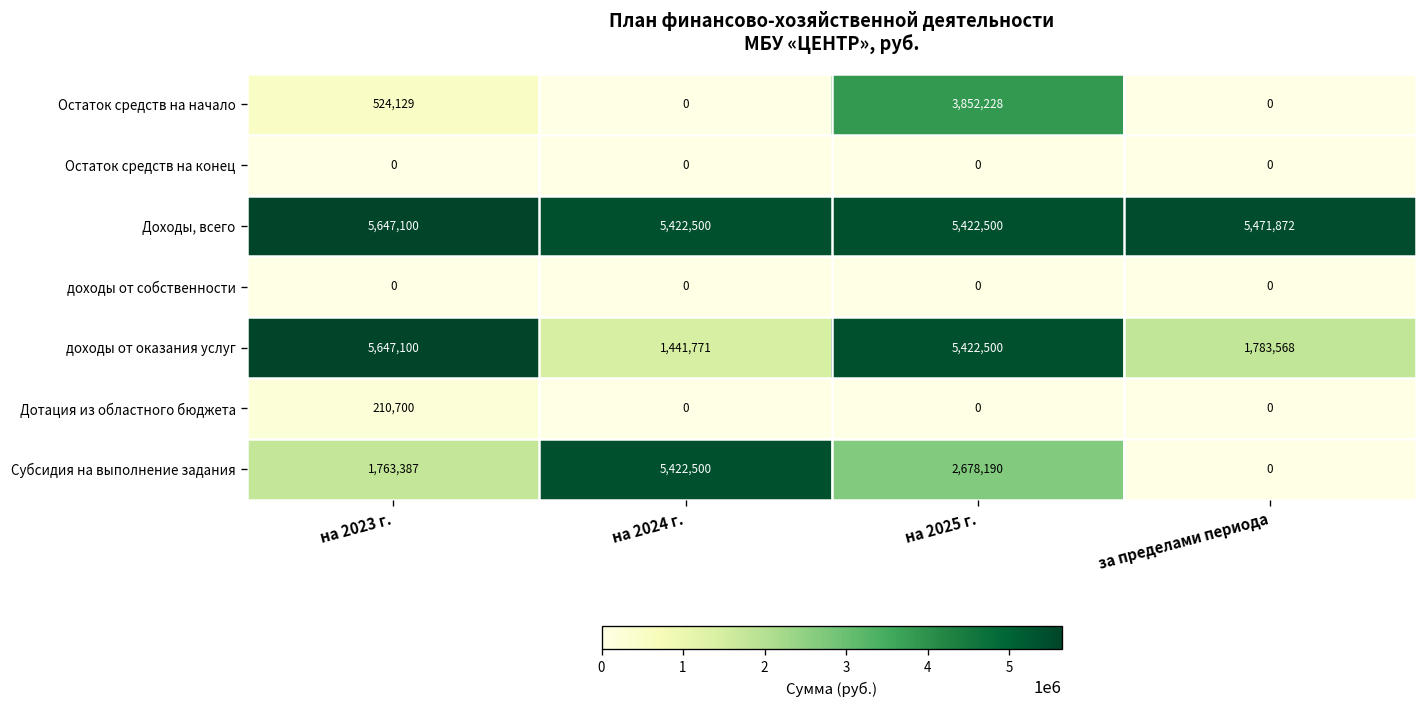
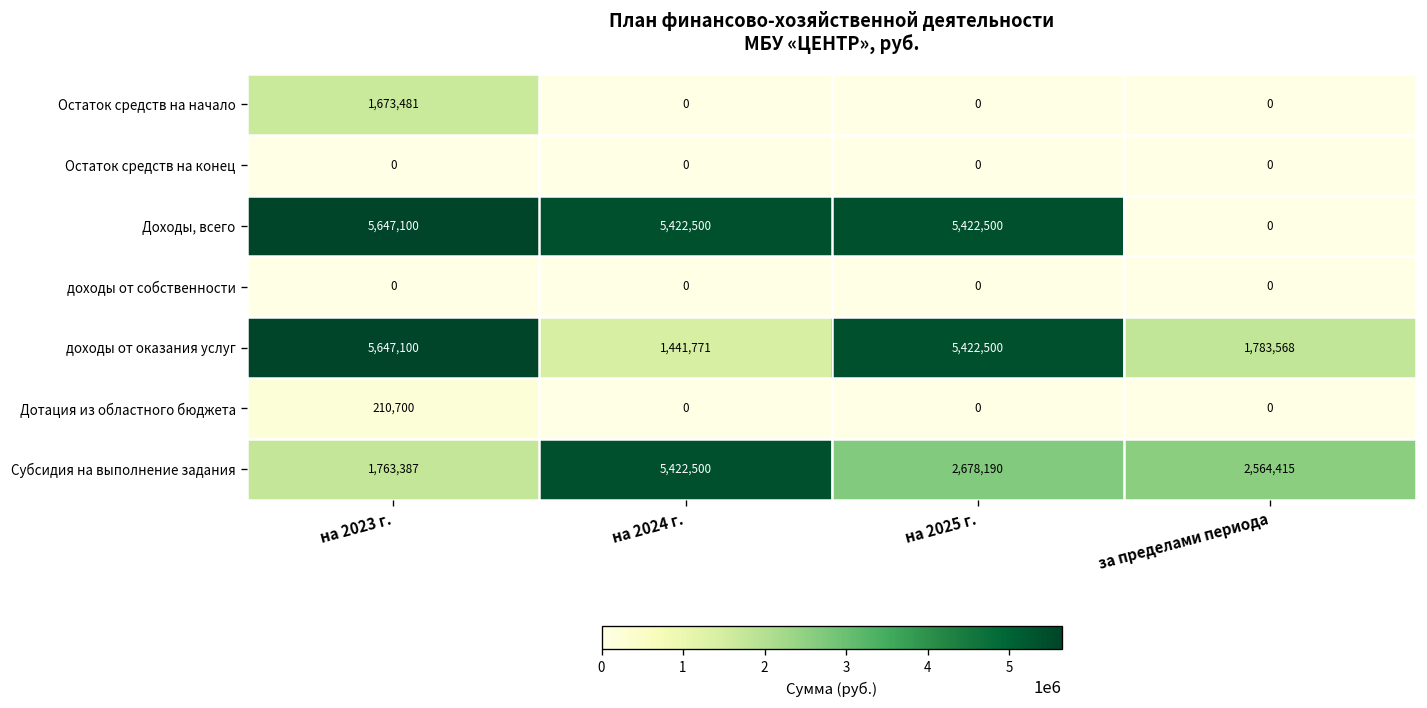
  {
    "Остаток средств на начало": {
-     "на 2023 г.": "524,129",
+     "на 2023 г.": "1,673,481",
      "на 2024 г.": "0",
-     "на 2025 г.": "3,852,228",
+     "на 2025 г.": "0",
      "за пределами периода": "0"
    },
    "Остаток средств на конец": {
      "на 2023 г.": "0",
      "на 2024 г.": "0",
      "на 2025 г.": "0",
      "за пределами периода": "0"
    },
    "Доходы, всего": {
      "на 2023 г.": "5,647,100",
      "на 2024 г.": "5,422,500",
      "на 2025 г.": "5,422,500",
-     "за пределами периода": "5,471,872"
+     "за пределами периода": "0"
    },
    "доходы от собственности": {
      "на 2023 г.": "0",
      "на 2024 г.": "0",
      "на 2025 г.": "0",
      "за пределами периода": "0"
    },
    "доходы от оказания услуг": {
      "на 2023 г.": "5,647,100",
      "на 2024 г.": "1,441,771",
      "на 2025 г.": "5,422,500",
      "за пределами периода": "1,783,568"
    },
    "Дотация из областного бюджета": {
      "на 2023 г.": "210,700",
      "на 2024 г.": "0",
      "на 2025 г.": "0",
      "за пределами периода": "0"
    },
    "Субсидия на выполнение задания": {
      "на 2023 г.": "1,763,387",
      "на 2024 г.": "5,422,500",
      "на 2025 г.": "2,678,190",
-     "за пределами периода": "0"
+     "за пределами периода": "2,564,415"
    }
  }
